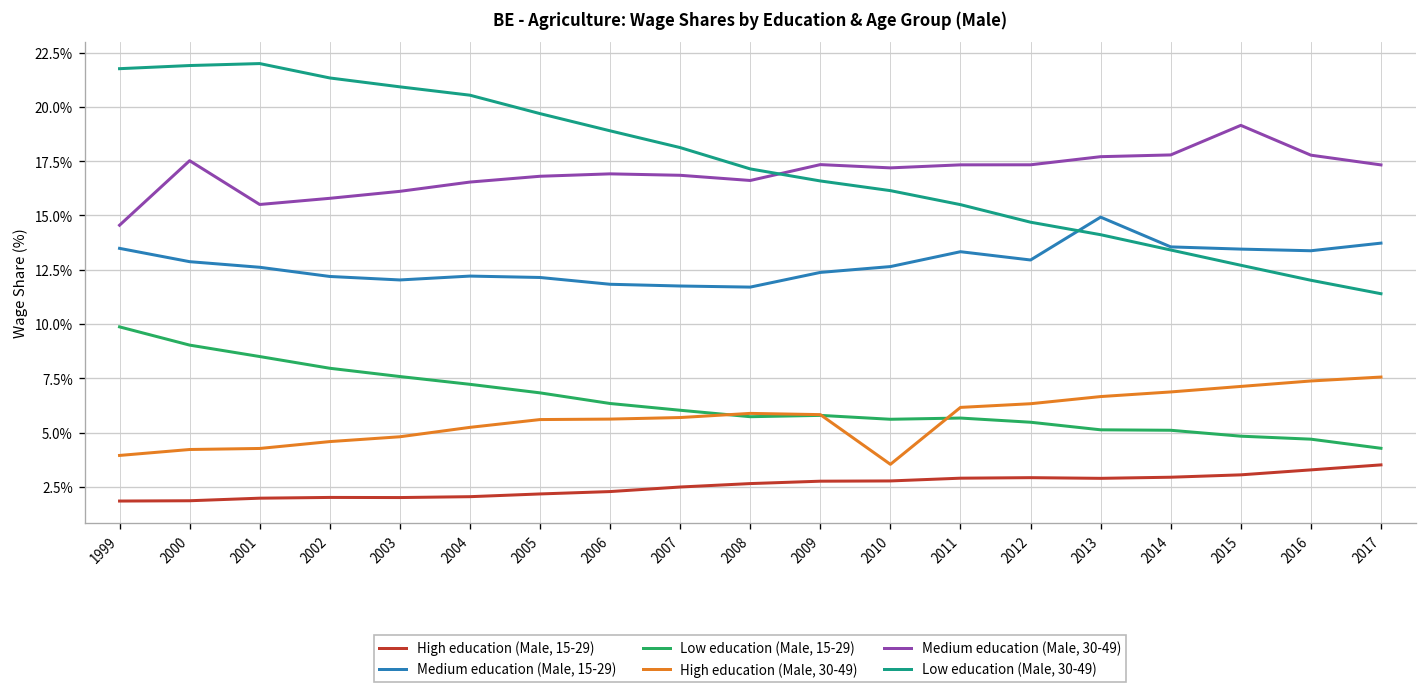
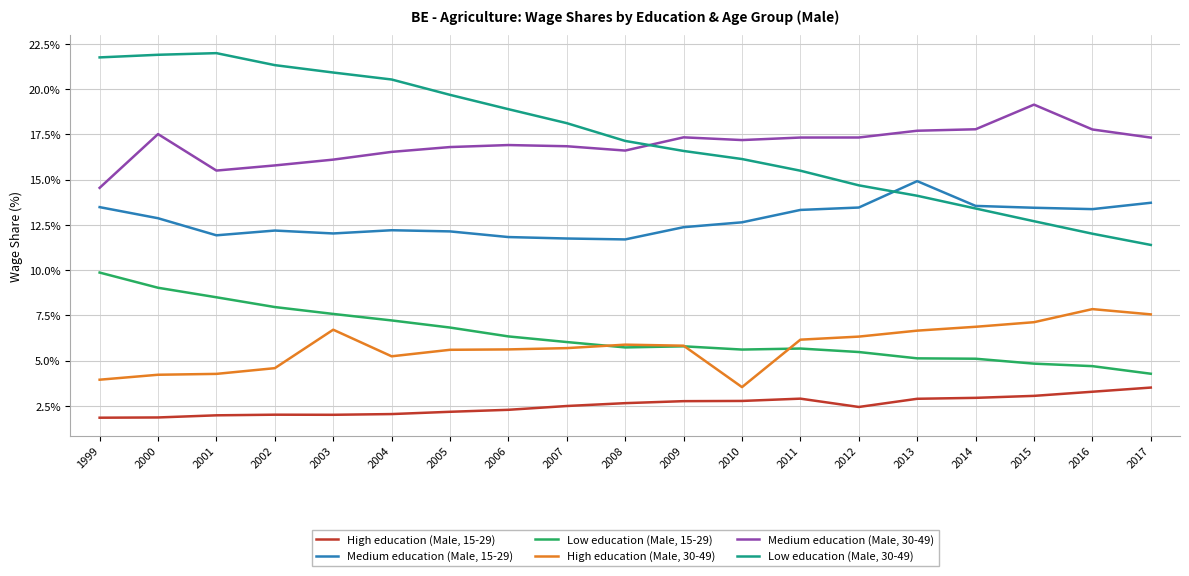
  {
    "High education (Male, 15-29)": {
      "1999": "1.9%",
      "2000": "1.9%",
      "2001": "2.0%",
      "2002": "2.0%",
      "2003": "2.0%",
      "2004": "2.1%",
      "2005": "2.2%",
      "2006": "2.3%",
      "2007": "2.5%",
      "2008": "2.7%",
      "2009": "2.8%",
      "2010": "2.8%",
      "2011": "2.9%",
-     "2012": "2.9%",
+     "2012": "2.4%",
      "2013": "2.9%",
      "2014": "2.9%",
      "2015": "3.1%",
      "2016": "3.3%",
      "2017": "3.5%"
    },
    "Medium education (Male, 15-29)": {
      "1999": "13.5%",
      "2000": "12.9%",
-     "2001": "12.6%",
+     "2001": "11.9%",
      "2002": "12.2%",
      "2003": "12.0%",
      "2004": "12.2%",
      "2005": "12.1%",
      "2006": "11.8%",
      "2007": "11.8%",
      "2008": "11.7%",
      "2009": "12.4%",
      "2010": "12.6%",
      "2011": "13.3%",
-     "2012": "12.9%",
+     "2012": "13.5%",
      "2013": "14.9%",
      "2014": "13.6%",
      "2015": "13.5%",
      "2016": "13.4%",
      "2017": "13.7%"
    },
    "High education (Male, 30-49)": {
      "1999": "4.0%",
      "2000": "4.2%",
      "2001": "4.3%",
      "2002": "4.6%",
-     "2003": "4.8%",
+     "2003": "6.7%",
      "2004": "5.2%",
      "2005": "5.6%",
      "2006": "5.6%",
      "2007": "5.7%",
      "2008": "5.9%",
      "2010": "3.5%",
      "2011": "6.2%",
      "2012": "6.3%",
      "2013": "6.7%",
      "2014": "6.9%",
      "2015": "7.1%",
-     "2016": "7.4%",
+     "2016": "7.9%",
      "2017": "7.6%"
    },
    "Medium education (Male, 30-49)": {
      "1999": "14.5%",
      "2000": "17.5%",
      "2001": "15.5%",
      "2002": "15.8%",
      "2003": "16.1%",
      "2004": "16.5%",
      "2005": "16.8%",
      "2006": "16.9%",
      "2007": "16.8%",
      "2008": "16.6%",
      "2009": "17.3%",
      "2010": "17.2%",
      "2011": "17.3%",
      "2012": "17.3%",
      "2013": "17.7%",
      "2014": "17.8%",
      "2015": "19.1%",
      "2016": "17.8%",
      "2017": "17.3%"
    }
  }
